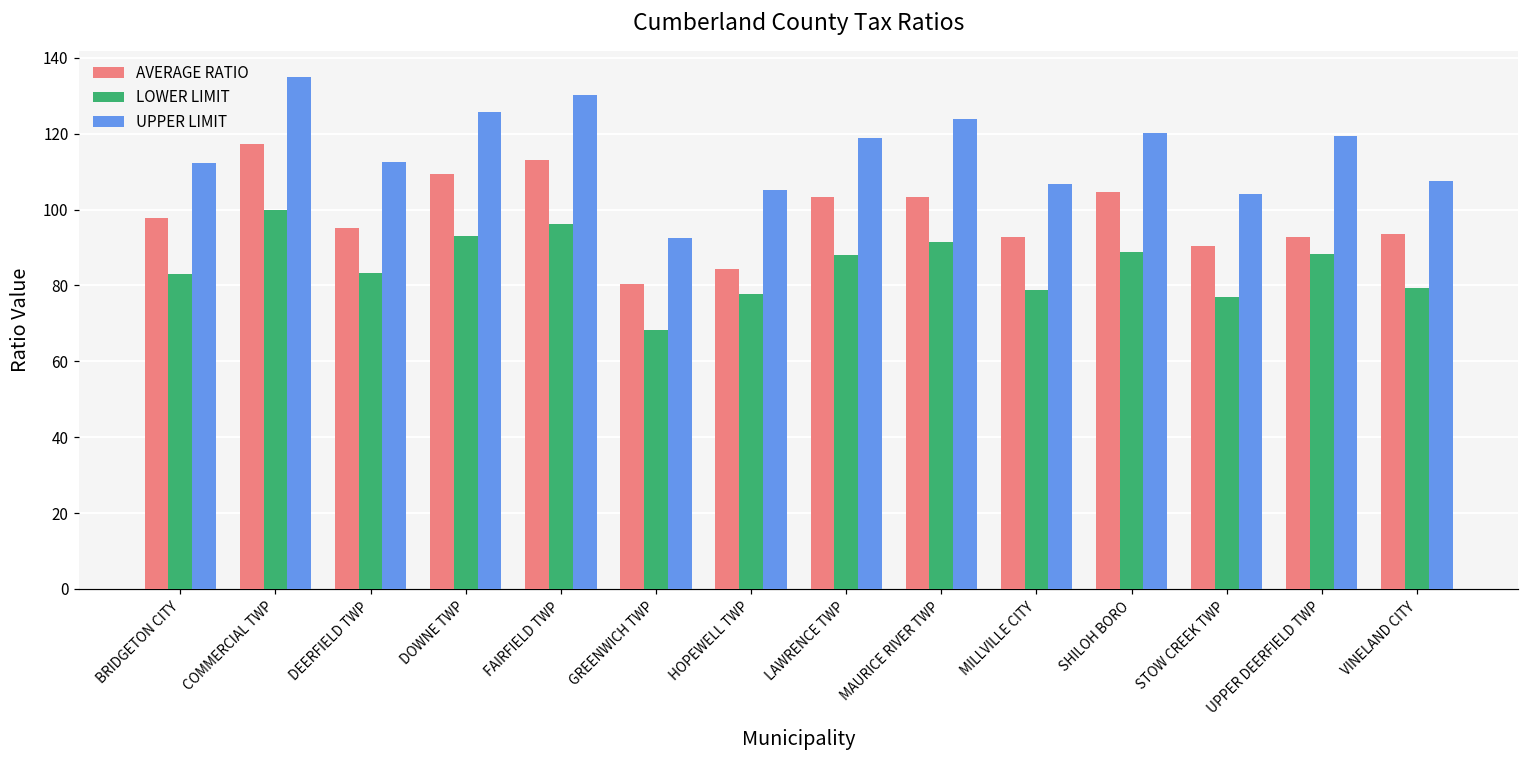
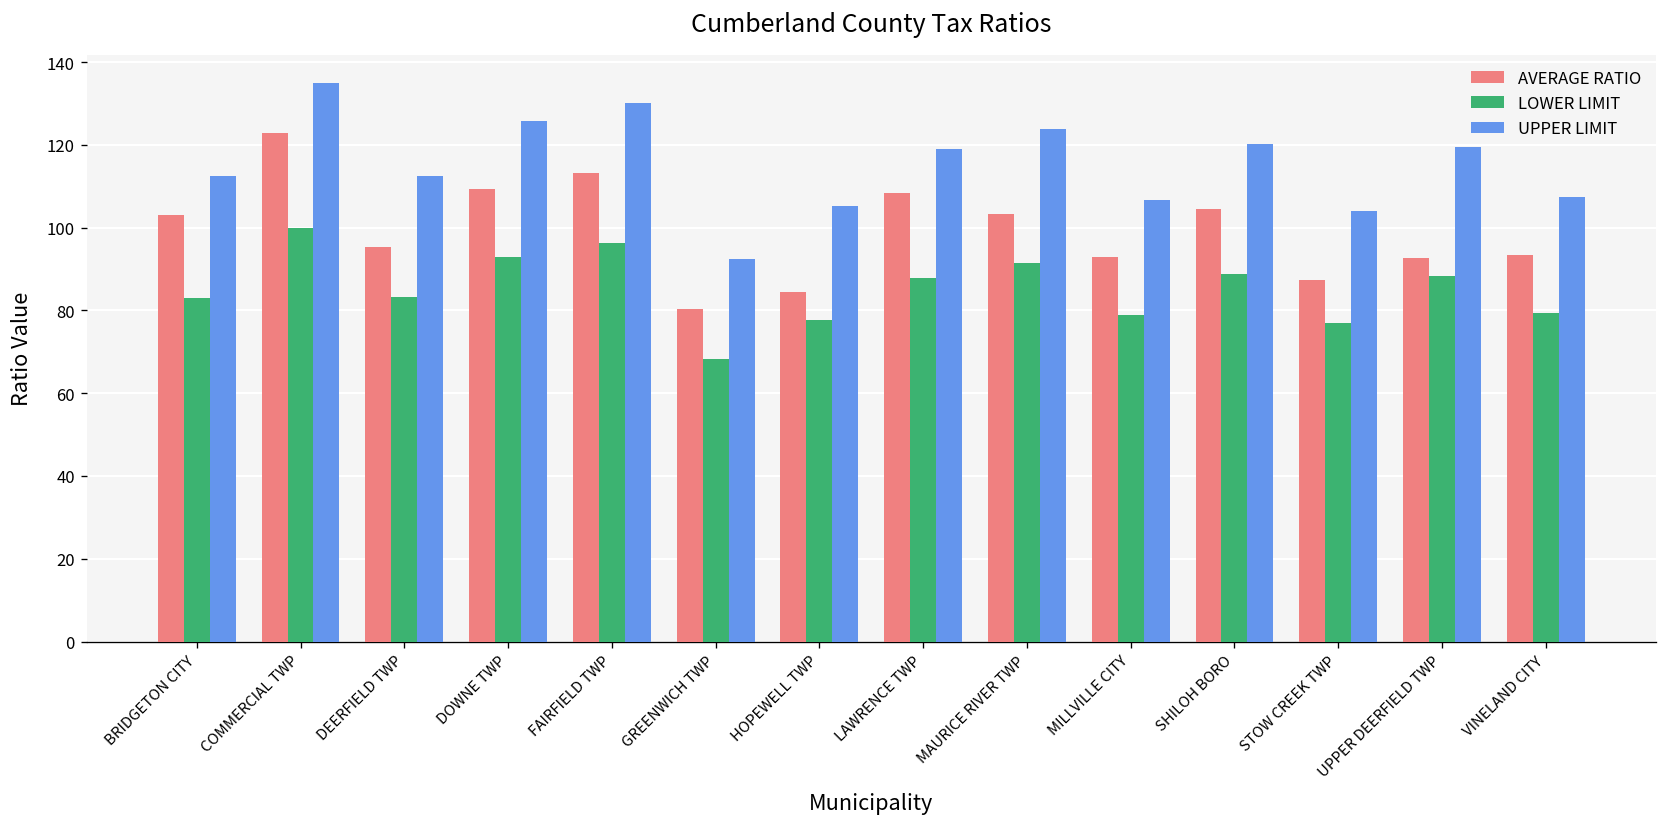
  {
    "AVERAGE RATIO": {
-     "BRIDGETON CITY": 98,
-     "COMMERCIAL TWP": 117,
+     "BRIDGETON CITY": 103,
+     "COMMERCIAL TWP": 123,
      "DEERFIELD TWP": 95,
      "DOWNE TWP": 109,
      "FAIRFIELD TWP": 113,
      "GREENWICH TWP": 80,
      "HOPEWELL TWP": 84,
-     "LAWRENCE TWP": 103,
+     "LAWRENCE TWP": 108,
      "MAURICE RIVER TWP": 103,
      "MILLVILLE CITY": 93,
      "SHILOH BORO": 105,
-     "STOW CREEK TWP": 91,
+     "STOW CREEK TWP": 87,
      "UPPER DEERFIELD TWP": 93,
      "VINELAND CITY": 93
    },
    "LOWER LIMIT": {
      "BRIDGETON CITY": 83,
      "COMMERCIAL TWP": 100,
      "DEERFIELD TWP": 83,
      "DOWNE TWP": 93,
      "FAIRFIELD TWP": 96,
      "GREENWICH TWP": 68,
      "HOPEWELL TWP": 78,
      "LAWRENCE TWP": 88,
      "MAURICE RIVER TWP": 91,
      "MILLVILLE CITY": 79,
      "SHILOH BORO": 89,
      "STOW CREEK TWP": 77,
      "UPPER DEERFIELD TWP": 88,
      "VINELAND CITY": 79
    },
    "UPPER LIMIT": {
      "BRIDGETON CITY": 112,
      "COMMERCIAL TWP": 135,
      "DEERFIELD TWP": 113,
      "DOWNE TWP": 126,
      "FAIRFIELD TWP": 130,
      "GREENWICH TWP": 92,
      "HOPEWELL TWP": 105,
      "LAWRENCE TWP": 119,
      "MAURICE RIVER TWP": 124,
      "MILLVILLE CITY": 107,
      "SHILOH BORO": 120,
      "STOW CREEK TWP": 104,
      "UPPER DEERFIELD TWP": 119,
      "VINELAND CITY": 107
    }
  }
